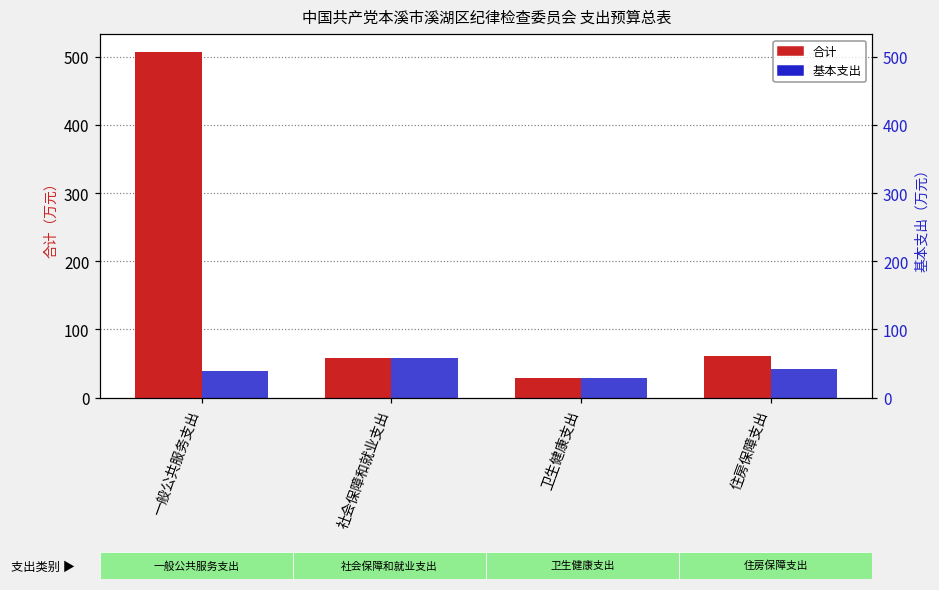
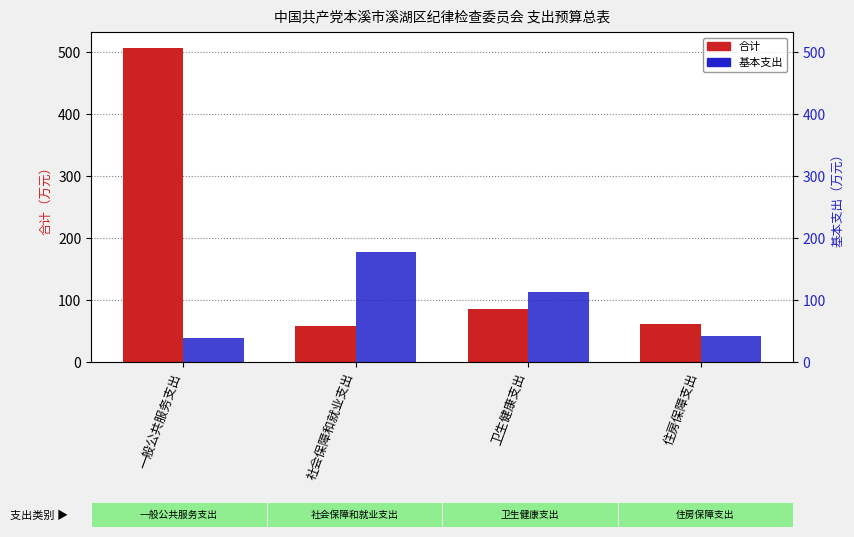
  {
    "合计": {
      "一般公共服务支出": 510,
      "社会保障和就业支出": 60,
-     "卫生健康支出": 30,
+     "卫生健康支出": 90,
      "住房保障支出": 60
    },
    "基本支出": {
      "一般公共服务支出": 40,
-     "社会保障和就业支出": 60,
-     "卫生健康支出": 30,
+     "社会保障和就业支出": 180,
+     "卫生健康支出": 110,
      "住房保障支出": 40
    }
  }
